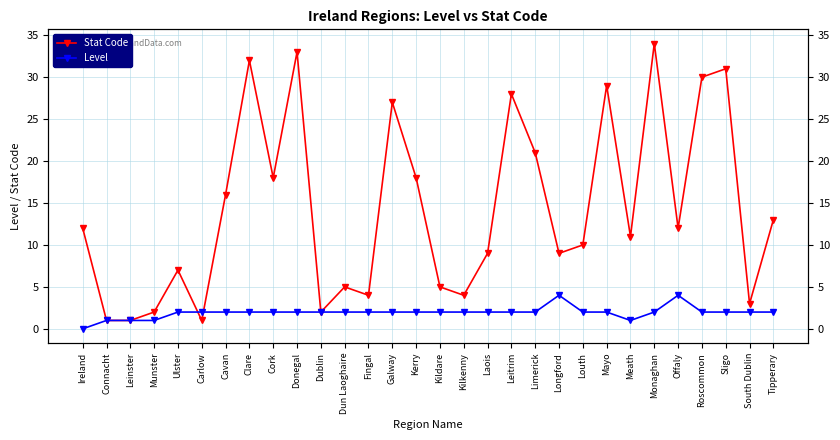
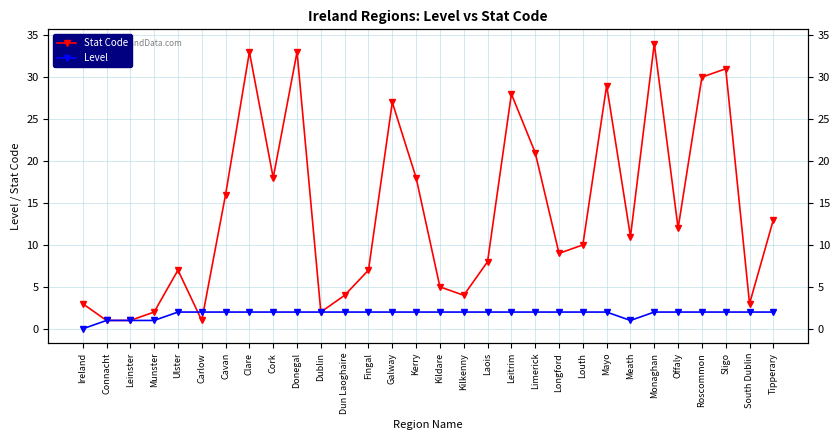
  {
    "Stat Code": {
-     "Ireland": 12,
+     "Ireland": 3,
      "Munster": 2,
      "Ulster": 7,
      "Carlow": 1,
      "Cavan": 16,
-     "Clare": 32,
+     "Clare": 33,
      "Cork": 18,
      "Donegal": 33,
-     "Dun Laoghaire": 5,
-     "Fingal": 4,
+     "Dun Laoghaire": 4,
+     "Fingal": 7,
      "Galway": 27,
      "Kerry": 18,
      "Kildare": 5,
      "Kilkenny": 4,
-     "Laois": 9,
+     "Laois": 8,
      "Leitrim": 28,
      "Limerick": 21,
      "Longford": 9,
      "Louth": 10,
      "Mayo": 29,
      "Meath": 11,
      "Monaghan": 34,
      "Offaly": 12,
      "Roscommon": 30,
      "Sligo": 31,
      "South Dublin": 3,
      "Tipperary": 13
    },
    "Level": {
      "Ireland": 0,
      "Munster": 1,
      "Ulster": 2,
      "Carlow": 2,
      "Cavan": 2,
      "Clare": 2,
      "Cork": 2,
      "Donegal": 2,
      "Dun Laoghaire": 2,
      "Fingal": 2,
      "Galway": 2,
      "Kerry": 2,
      "Kildare": 2,
      "Kilkenny": 2,
      "Laois": 2,
      "Leitrim": 2,
      "Limerick": 2,
-     "Longford": 4,
+     "Longford": 2,
      "Louth": 2,
      "Mayo": 2,
      "Meath": 1,
      "Monaghan": 2,
-     "Offaly": 4,
+     "Offaly": 2,
      "Roscommon": 2,
      "Sligo": 2,
      "South Dublin": 2,
      "Tipperary": 2
    }
  }
